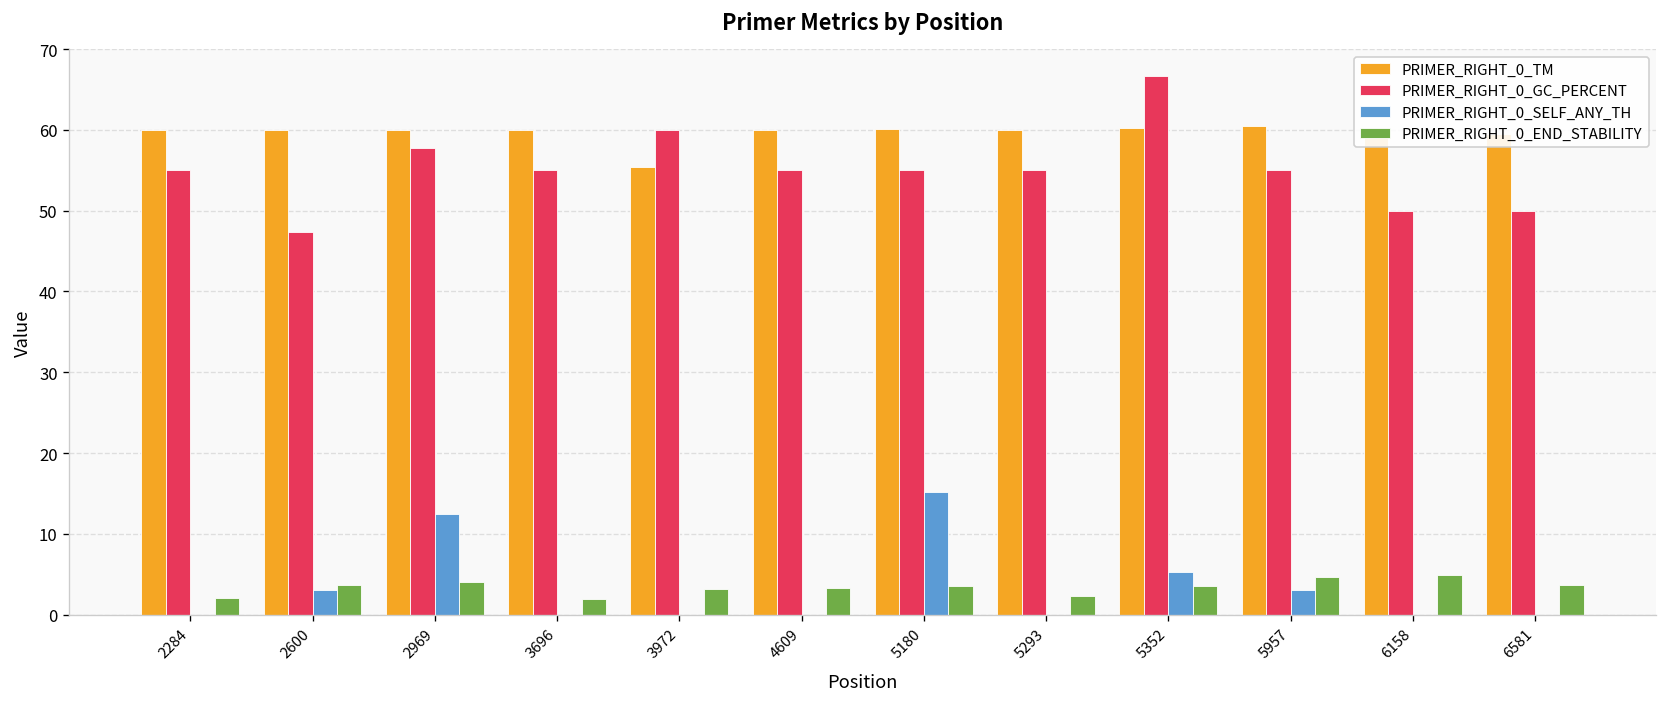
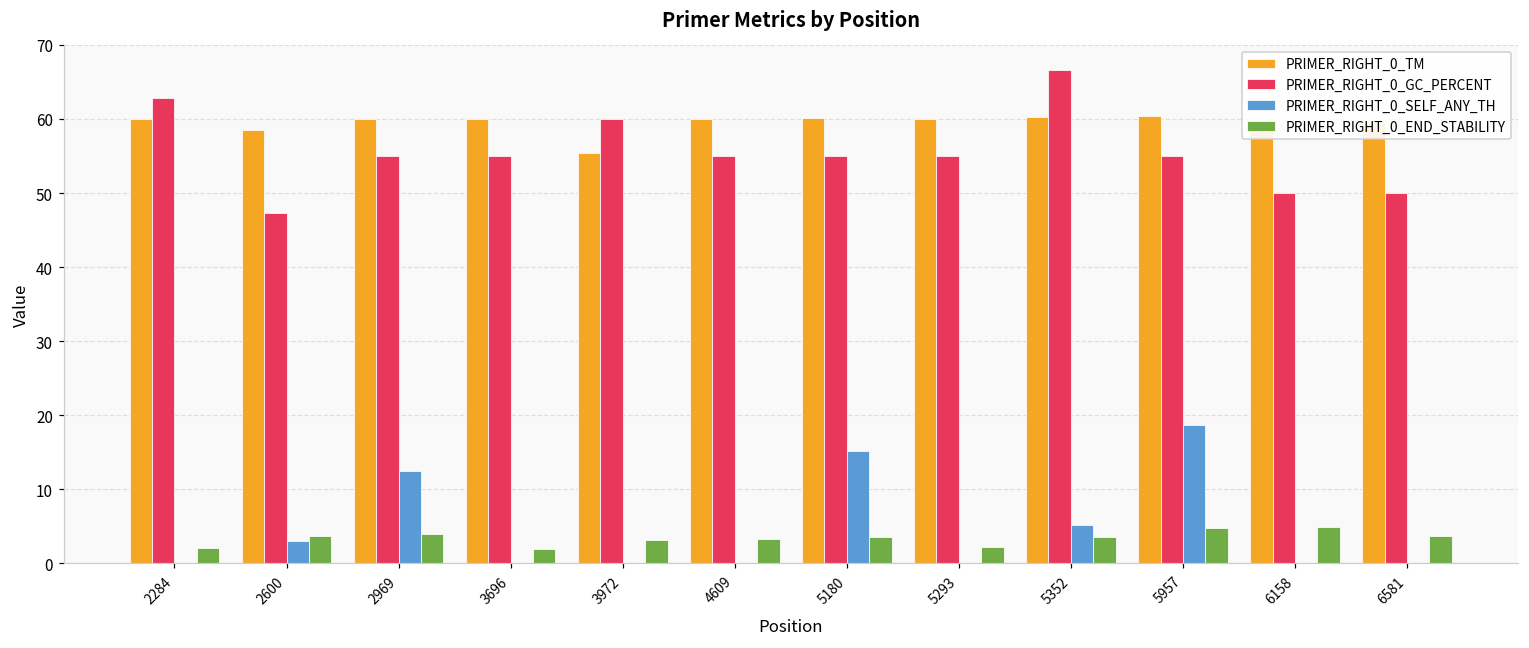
  {
    "PRIMER_RIGHT_0_TM": {
      "2284": 60,
-     "2600": 60,
+     "2600": 58,
      "2969": 60,
      "3696": 60,
      "3972": 55,
      "4609": 60,
      "5180": 60,
      "5293": 60,
      "5352": 60,
      "5957": 60
    },
    "PRIMER_RIGHT_0_GC_PERCENT": {
-     "2284": 55,
+     "2284": 63,
      "2600": 47,
-     "2969": 58,
+     "2969": 55,
      "3696": 55,
      "3972": 60,
      "4609": 55,
      "5180": 55,
      "5293": 55,
      "5352": 67,
      "5957": 55,
      "6158": 50,
      "6581": 50
    },
    "PRIMER_RIGHT_0_SELF_ANY_TH": {
      "2284": 0,
      "2600": 3,
      "2969": 12,
      "3696": 0,
      "3972": 0,
      "4609": 0,
      "5180": 15,
      "5293": 0,
      "5352": 5,
-     "5957": 3,
+     "5957": 19,
      "6158": 0,
      "6581": 0
    },
    "PRIMER_RIGHT_0_END_STABILITY": {
      "2284": 2,
      "2600": 4,
      "2969": 4,
      "3696": 2,
      "3972": 3,
      "4609": 3,
      "5180": 4,
      "5293": 2,
      "5352": 4,
      "5957": 5,
      "6158": 5,
      "6581": 4
    }
  }
